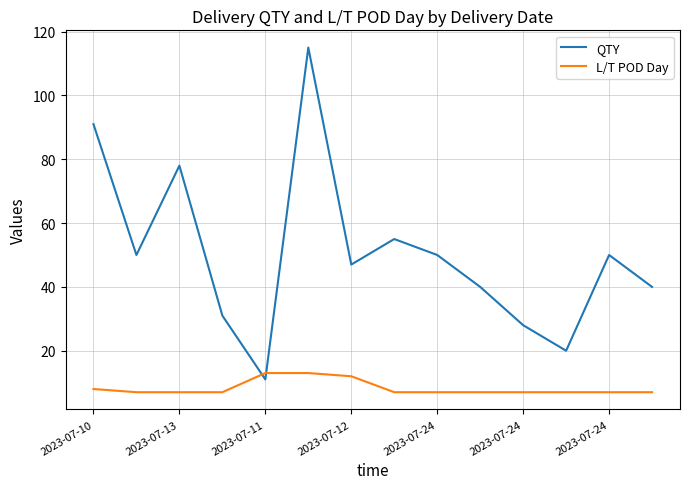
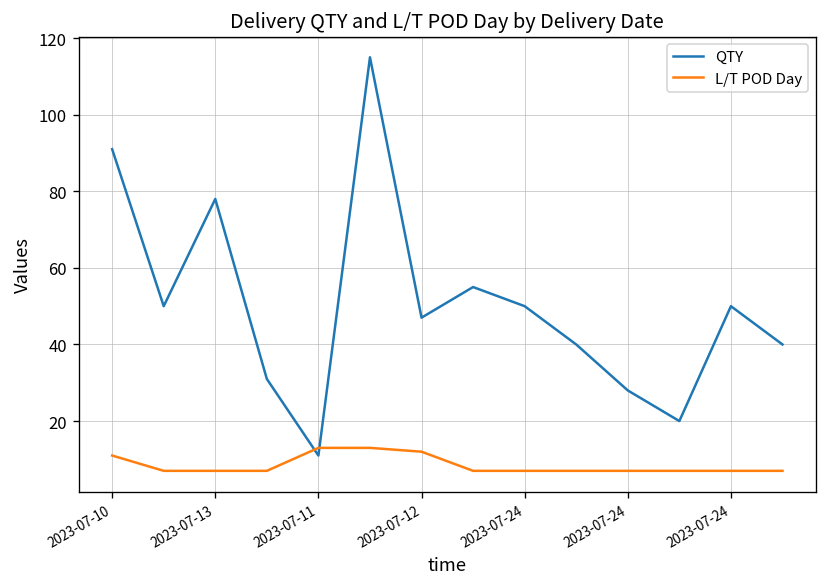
  {
    "QTY": {
      "2023-07-10": 91,
      "2023-07-12": 47
    },
    "L/T POD Day": {
-     "2023-07-10": 8,
+     "2023-07-10": 11,
      "2023-07-12": 12
    }
  }
